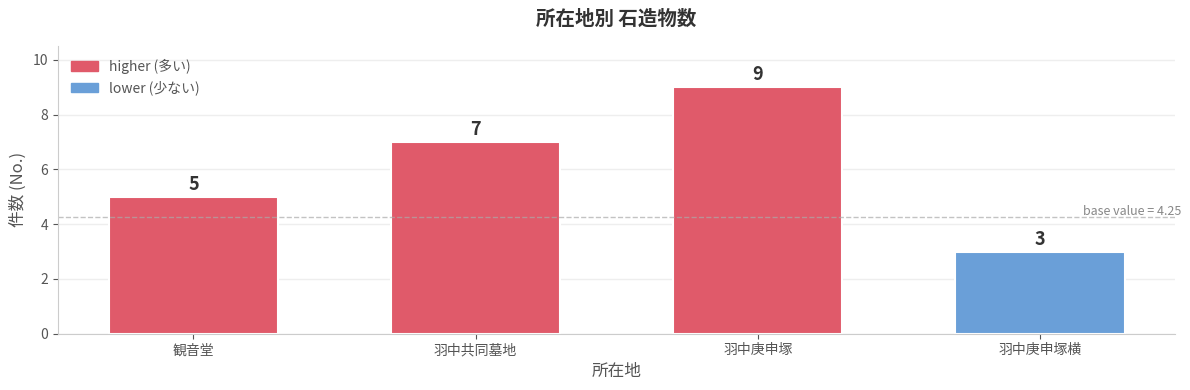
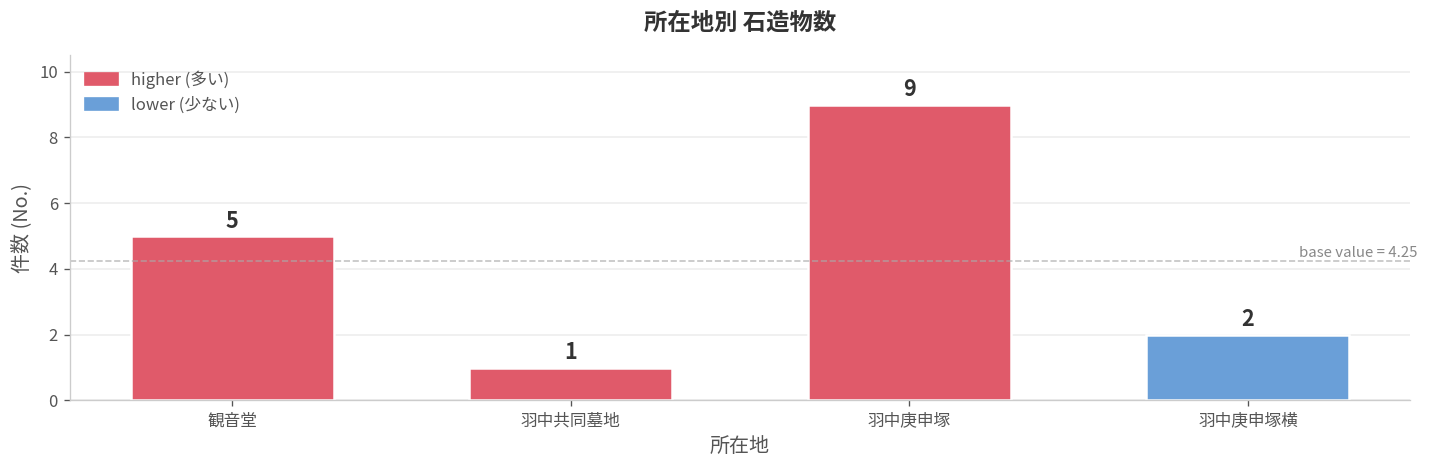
  {
    "観音堂": 5,
-   "羽中共同墓地": 7,
+   "羽中共同墓地": 1,
    "羽中庚申塚": 9,
-   "羽中庚申塚横": 3
+   "羽中庚申塚横": 2
  }
